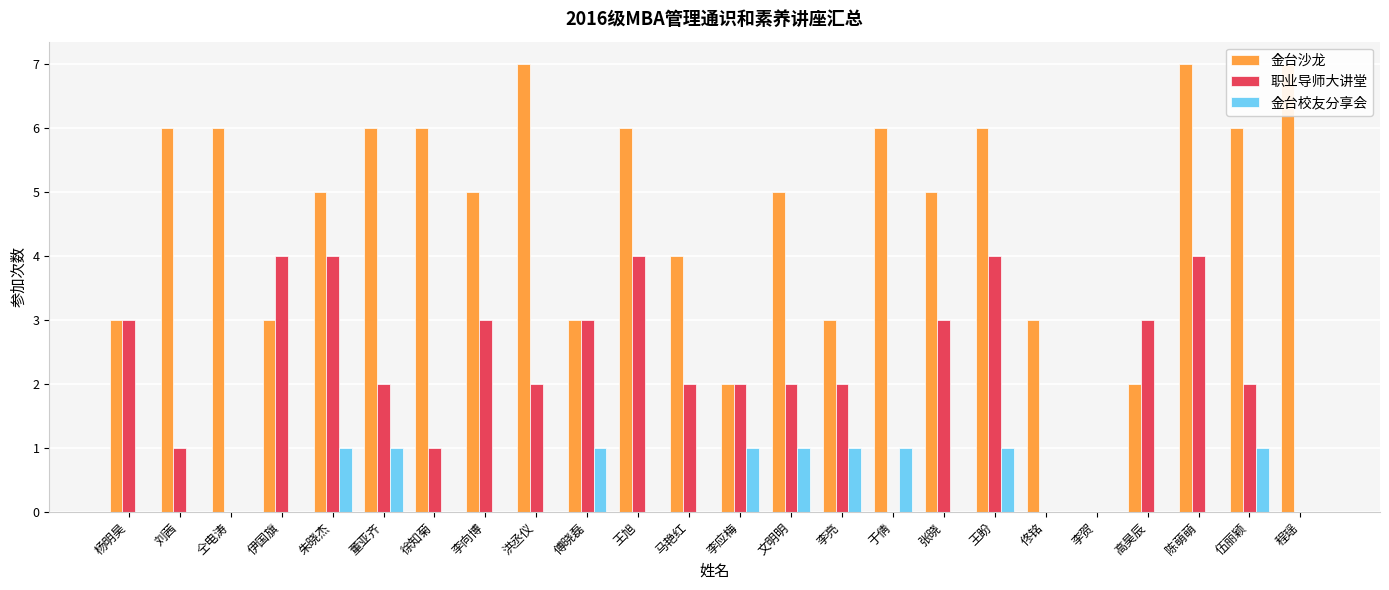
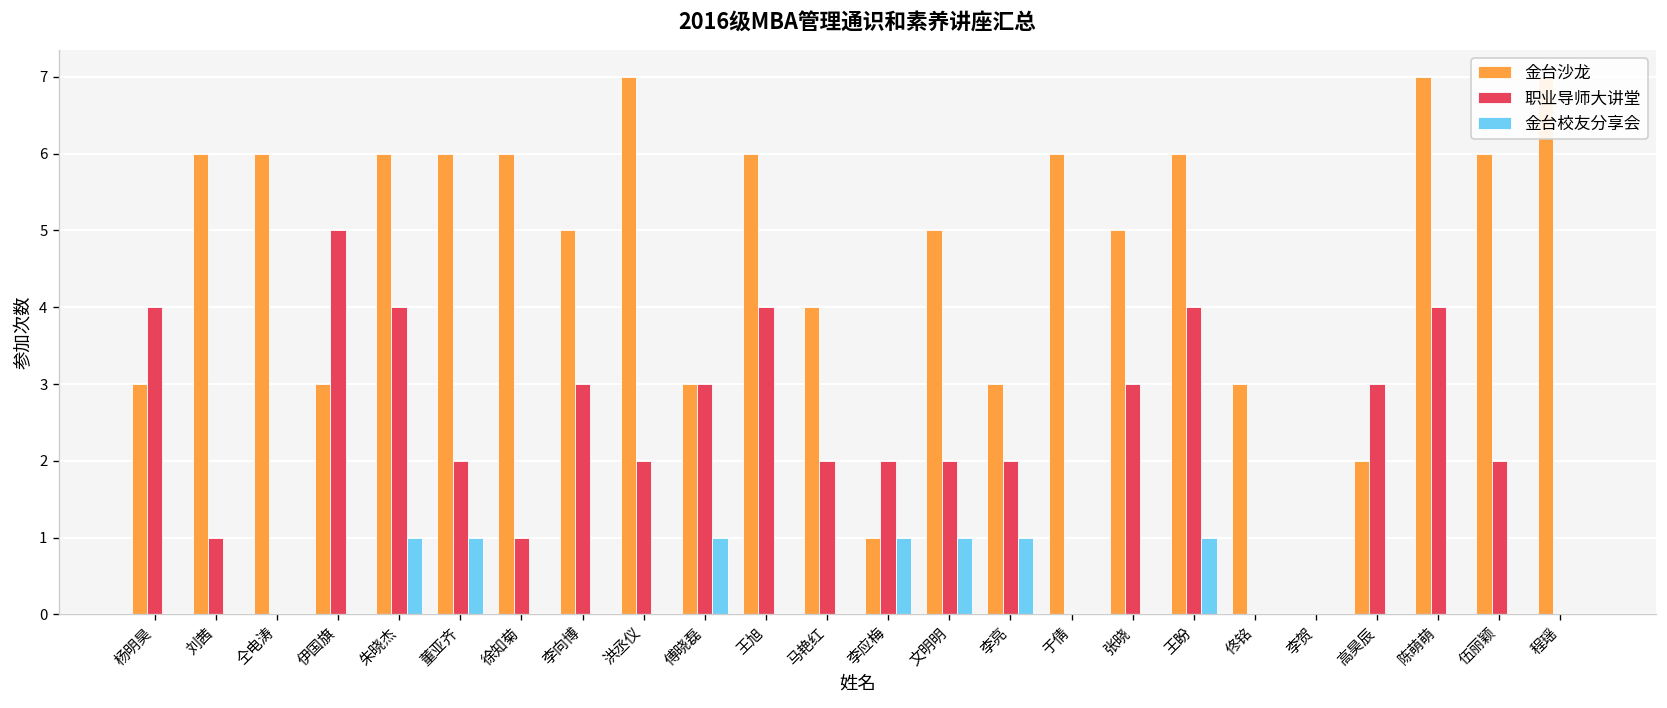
  {
    "金台沙龙": {
      "杨明昊": 3,
      "刘茜": 6,
      "仝电涛": 6,
      "伊国旗": 3,
-     "朱晓杰": 5,
+     "朱晓杰": 6,
      "董亚齐": 6,
      "徐知菊": 6,
      "李向博": 5,
      "洪丞仪": 7,
      "傅晓磊": 3,
      "王旭": 6,
      "马艳红": 4,
-     "李应梅": 2,
+     "李应梅": 1,
      "文明明": 5,
      "李亮": 3,
      "于倩": 6,
      "张晓": 5,
      "王盼": 6,
      "佟铭": 3,
      "李贺": 0,
      "高昊辰": 2,
      "陈萌萌": 7,
      "伍丽颖": 6
    },
    "职业导师大讲堂": {
-     "杨明昊": 3,
+     "杨明昊": 4,
      "刘茜": 1,
      "仝电涛": 0,
-     "伊国旗": 4,
+     "伊国旗": 5,
      "朱晓杰": 4,
      "董亚齐": 2,
      "徐知菊": 1,
      "李向博": 3,
      "洪丞仪": 2,
      "傅晓磊": 3,
      "王旭": 4,
      "马艳红": 2,
      "李应梅": 2,
      "文明明": 2,
      "李亮": 2,
      "于倩": 0,
      "张晓": 3,
      "王盼": 4,
      "佟铭": 0,
      "李贺": 0,
      "高昊辰": 3,
      "陈萌萌": 4,
      "伍丽颖": 2,
      "程瑶": 0
    },
    "金台校友分享会": {
      "杨明昊": 0,
      "刘茜": 0,
      "仝电涛": 0,
      "伊国旗": 0,
      "朱晓杰": 1,
      "董亚齐": 1,
      "徐知菊": 0,
      "李向博": 0,
      "洪丞仪": 0,
      "傅晓磊": 1,
      "王旭": 0,
      "马艳红": 0,
      "李应梅": 1,
      "文明明": 1,
      "李亮": 1,
-     "于倩": 1,
+     "于倩": 0,
      "张晓": 0,
      "王盼": 1,
      "佟铭": 0,
      "李贺": 0,
      "高昊辰": 0,
      "陈萌萌": 0,
-     "伍丽颖": 1,
+     "伍丽颖": 0,
      "程瑶": 0
    }
  }
